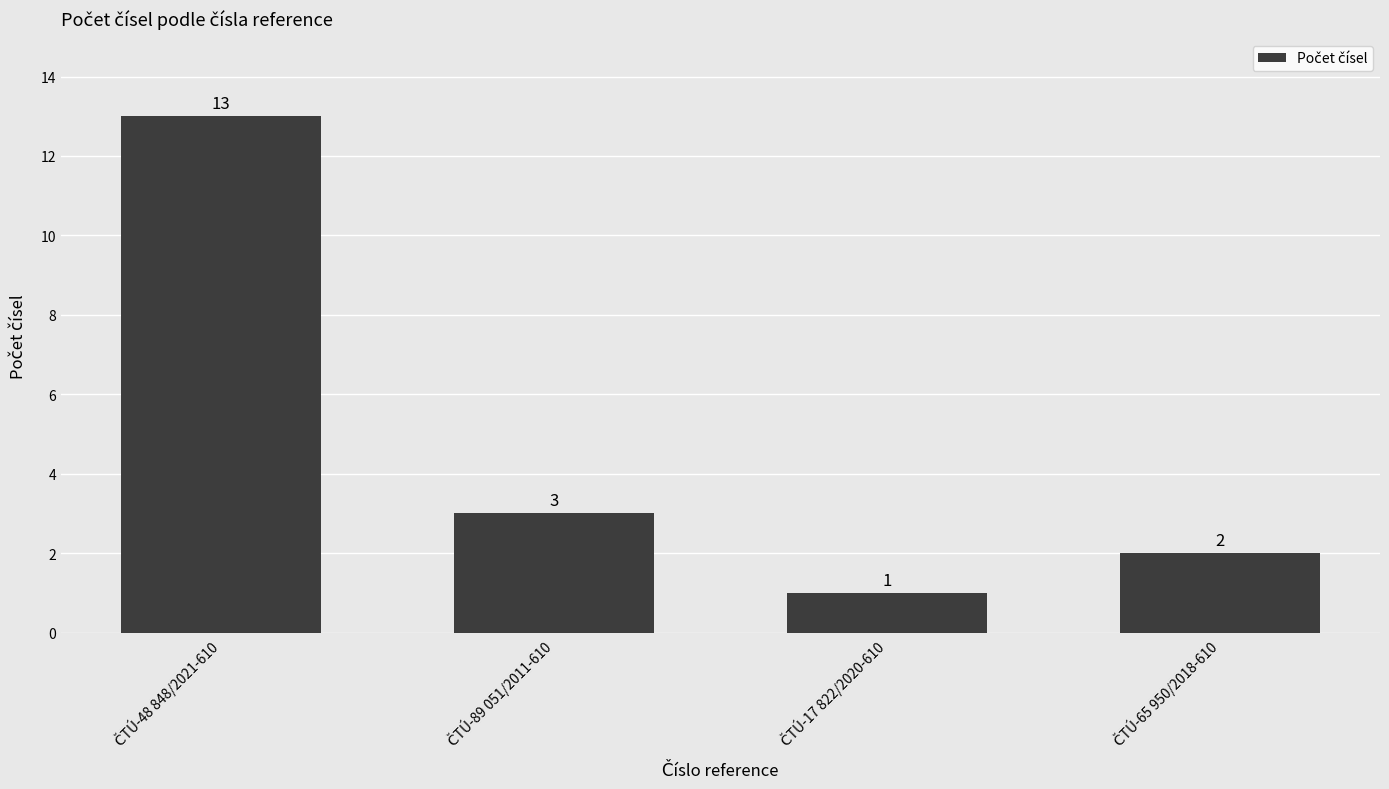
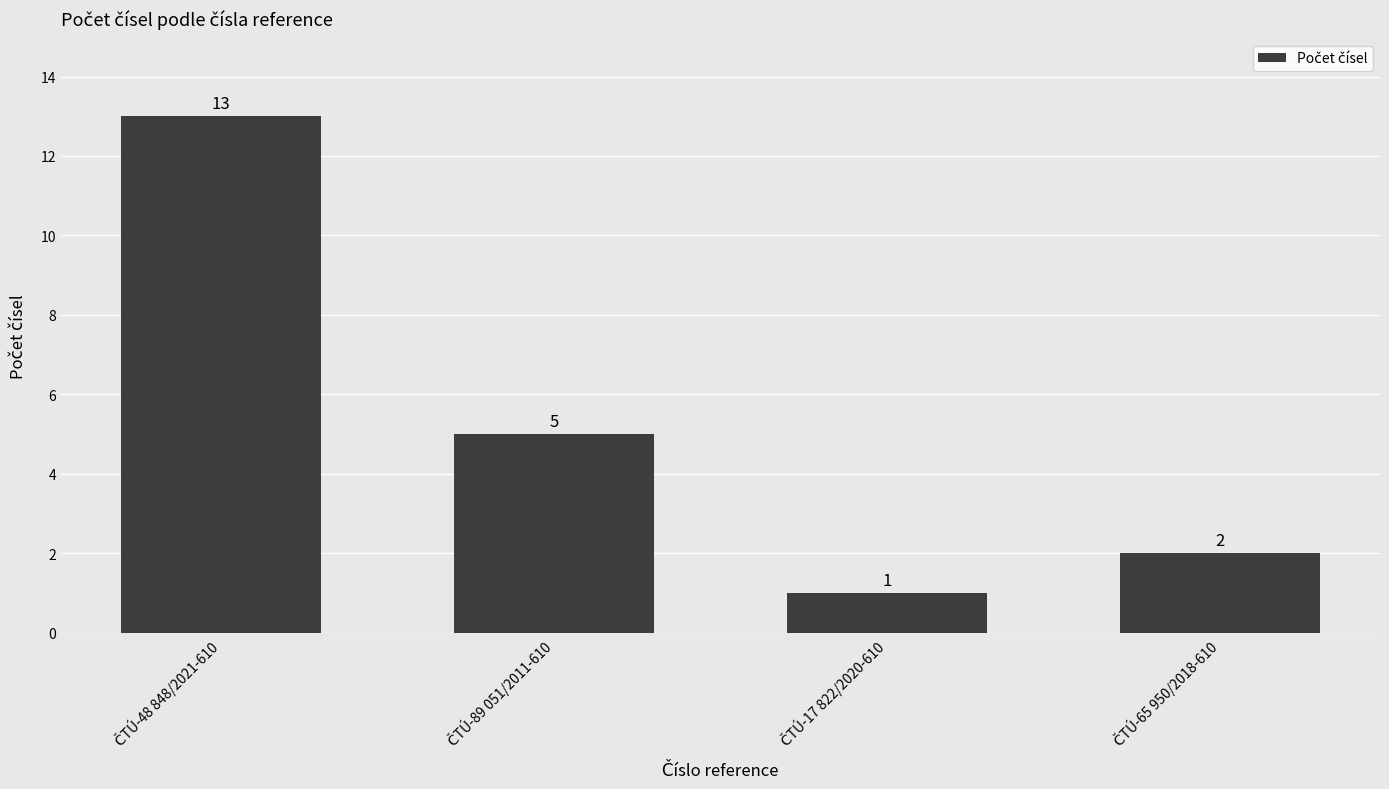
  {
    "ČTÚ-48 848/2021-610": 13,
-   "ČTÚ-89 051/2011-610": 3,
+   "ČTÚ-89 051/2011-610": 5,
    "ČTÚ-17 822/2020-610": 1,
    "ČTÚ-65 950/2018-610": 2
  }
